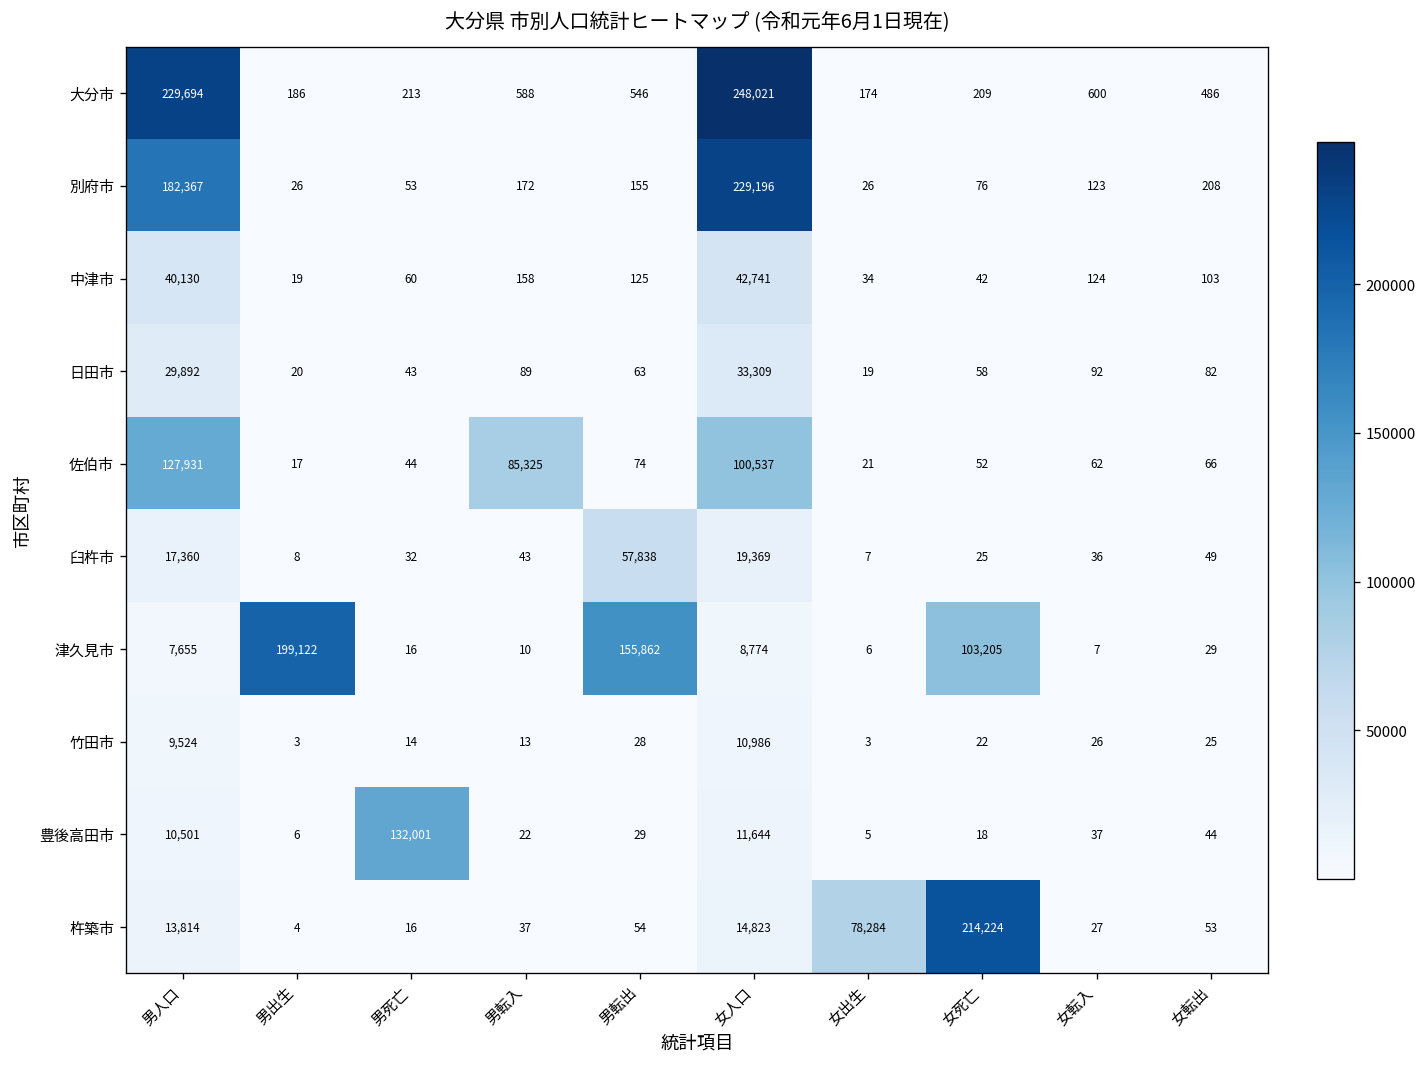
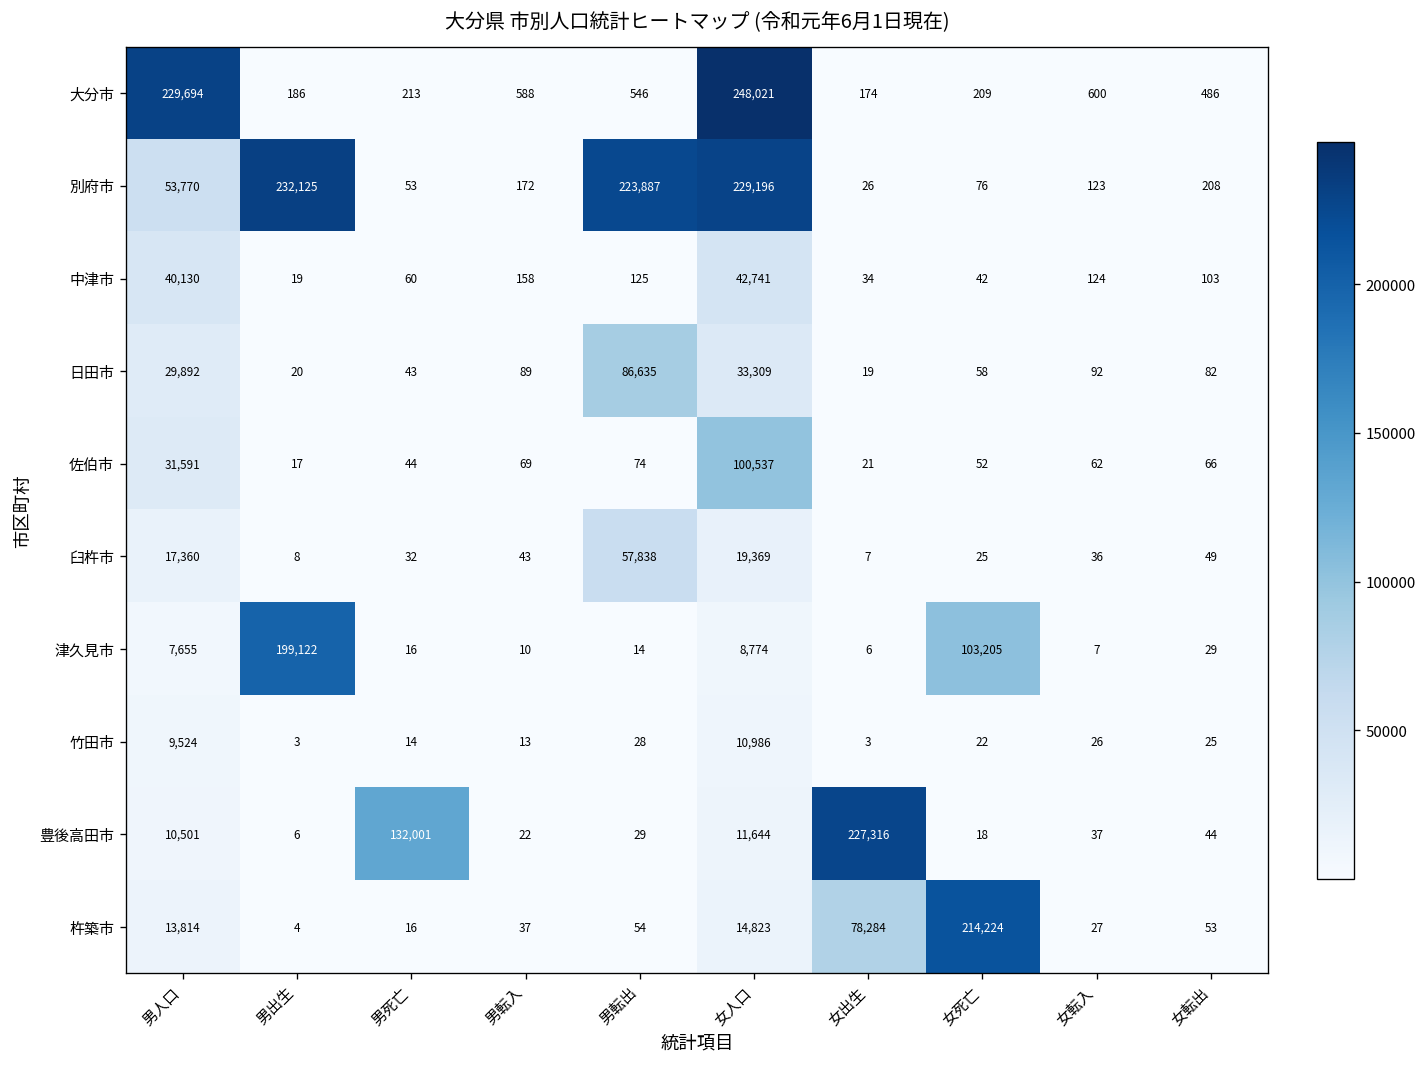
  {
    "大分市": {
      "男人口": "229,694",
      "男出生": "186",
      "男死亡": "213",
      "男転入": "588",
      "男転出": "546",
      "女人口": "248,021",
      "女出生": "174",
      "女死亡": "209",
      "女転入": "600",
      "女転出": "486"
    },
    "別府市": {
-     "男人口": "182,367",
-     "男出生": "26",
+     "男人口": "53,770",
+     "男出生": "232,125",
      "男死亡": "53",
      "男転入": "172",
-     "男転出": "155",
+     "男転出": "223,887",
      "女人口": "229,196",
      "女出生": "26",
      "女死亡": "76",
      "女転入": "123",
      "女転出": "208"
    },
    "中津市": {
      "男人口": "40,130",
      "男出生": "19",
      "男死亡": "60",
      "男転入": "158",
      "男転出": "125",
      "女人口": "42,741",
      "女出生": "34",
      "女死亡": "42",
      "女転入": "124",
      "女転出": "103"
    },
    "日田市": {
      "男人口": "29,892",
      "男出生": "20",
      "男死亡": "43",
      "男転入": "89",
-     "男転出": "63",
+     "男転出": "86,635",
      "女人口": "33,309",
      "女出生": "19",
      "女死亡": "58",
      "女転入": "92",
      "女転出": "82"
    },
    "佐伯市": {
-     "男人口": "127,931",
+     "男人口": "31,591",
      "男出生": "17",
      "男死亡": "44",
-     "男転入": "85,325",
+     "男転入": "69",
      "男転出": "74",
      "女人口": "100,537",
      "女出生": "21",
      "女死亡": "52",
      "女転入": "62",
      "女転出": "66"
    },
    "臼杵市": {
      "男人口": "17,360",
      "男出生": "8",
      "男死亡": "32",
      "男転入": "43",
      "男転出": "57,838",
      "女人口": "19,369",
      "女出生": "7",
      "女死亡": "25",
      "女転入": "36",
      "女転出": "49"
    },
    "津久見市": {
      "男人口": "7,655",
      "男出生": "199,122",
      "男死亡": "16",
      "男転入": "10",
-     "男転出": "155,862",
+     "男転出": "14",
      "女人口": "8,774",
      "女出生": "6",
      "女死亡": "103,205",
      "女転入": "7",
      "女転出": "29"
    },
    "竹田市": {
      "男人口": "9,524",
      "男出生": "3",
      "男死亡": "14",
      "男転入": "13",
      "男転出": "28",
      "女人口": "10,986",
      "女出生": "3",
      "女死亡": "22",
      "女転入": "26",
      "女転出": "25"
    },
    "豊後高田市": {
      "男人口": "10,501",
      "男出生": "6",
      "男死亡": "132,001",
      "男転入": "22",
      "男転出": "29",
      "女人口": "11,644",
-     "女出生": "5",
+     "女出生": "227,316",
      "女死亡": "18",
      "女転入": "37",
      "女転出": "44"
    },
    "杵築市": {
      "男人口": "13,814",
      "男出生": "4",
      "男死亡": "16",
      "男転入": "37",
      "男転出": "54",
      "女人口": "14,823",
      "女出生": "78,284",
      "女死亡": "214,224",
      "女転入": "27",
      "女転出": "53"
    }
  }
